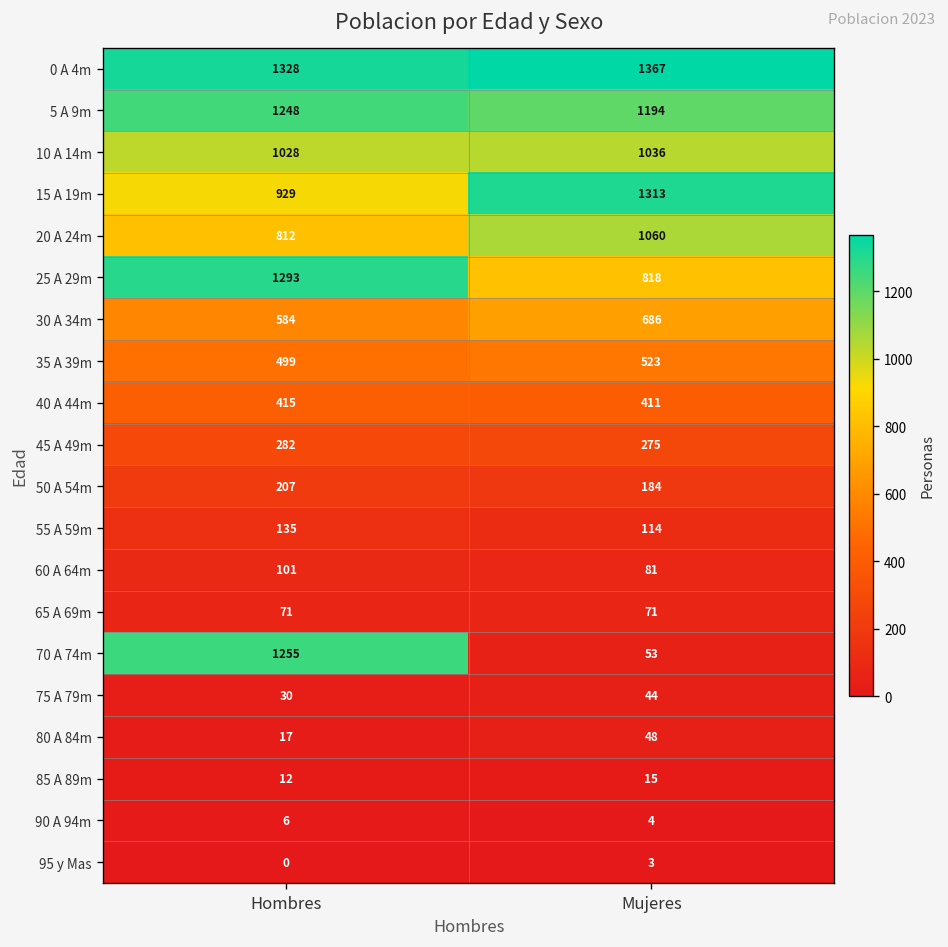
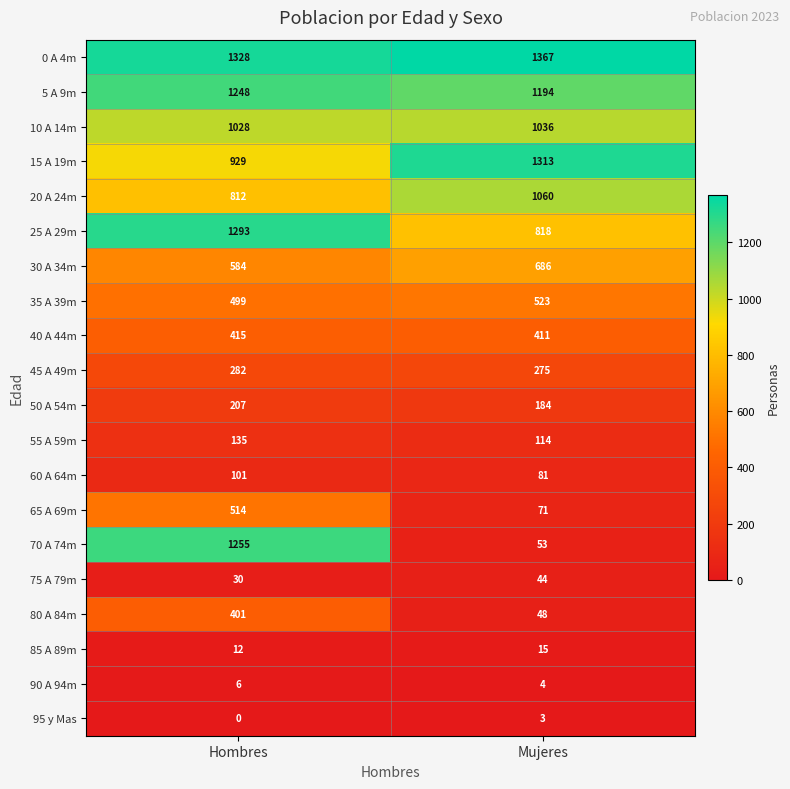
  {
    "0 A 4m": {
      "Hombres": 1328,
      "Mujeres": 1367
    },
    "5 A 9m": {
      "Hombres": 1248,
      "Mujeres": 1194
    },
    "10 A 14m": {
      "Hombres": 1028,
      "Mujeres": 1036
    },
    "15 A 19m": {
      "Hombres": 929,
      "Mujeres": 1313
    },
    "20 A 24m": {
      "Hombres": 812,
      "Mujeres": 1060
    },
    "25 A 29m": {
      "Hombres": 1293,
      "Mujeres": 818
    },
    "30 A 34m": {
      "Hombres": 584,
      "Mujeres": 686
    },
    "35 A 39m": {
      "Hombres": 499,
      "Mujeres": 523
    },
    "40 A 44m": {
      "Hombres": 415,
      "Mujeres": 411
    },
    "45 A 49m": {
      "Hombres": 282,
      "Mujeres": 275
    },
    "50 A 54m": {
      "Hombres": 207,
      "Mujeres": 184
    },
    "55 A 59m": {
      "Hombres": 135,
      "Mujeres": 114
    },
    "60 A 64m": {
      "Hombres": 101,
      "Mujeres": 81
    },
    "65 A 69m": {
-     "Hombres": 71,
+     "Hombres": 514,
      "Mujeres": 71
    },
    "70 A 74m": {
      "Hombres": 1255,
      "Mujeres": 53
    },
    "75 A 79m": {
      "Hombres": 30,
      "Mujeres": 44
    },
    "80 A 84m": {
-     "Hombres": 17,
+     "Hombres": 401,
      "Mujeres": 48
    },
    "85 A 89m": {
      "Hombres": 12,
      "Mujeres": 15
    },
    "90 A 94m": {
      "Hombres": 6,
      "Mujeres": 4
    },
    "95 y Mas": {
      "Hombres": 0,
      "Mujeres": 3
    }
  }
